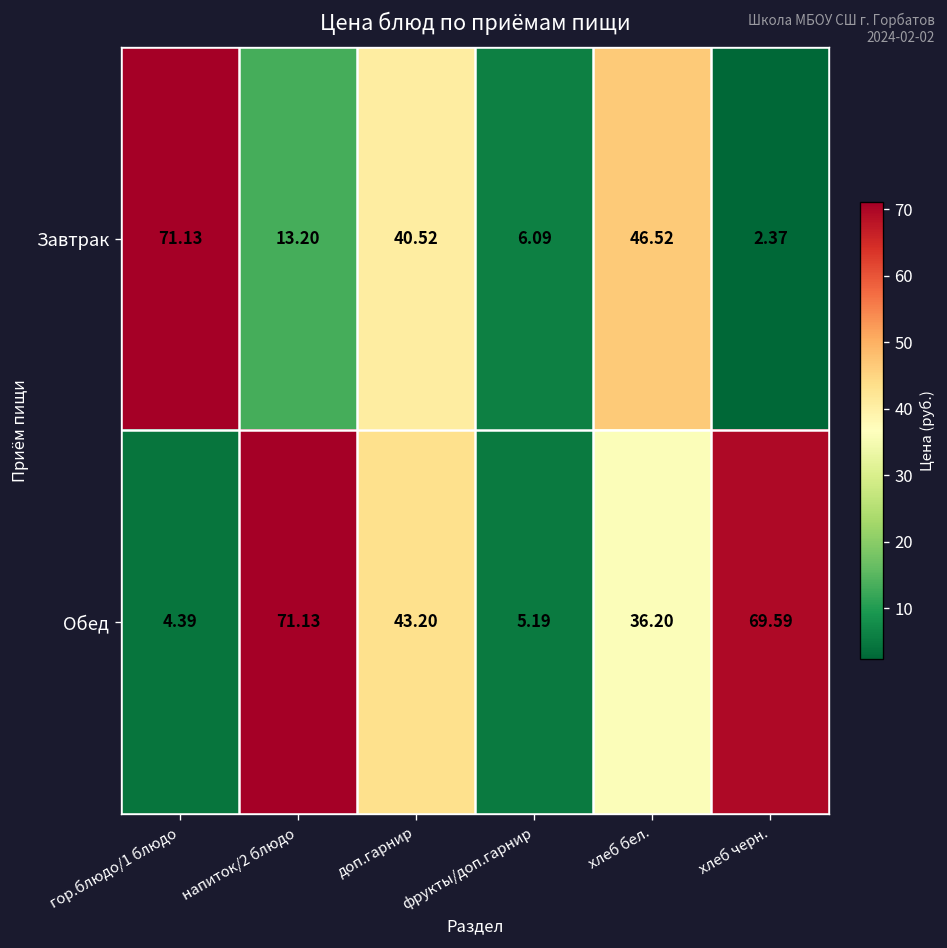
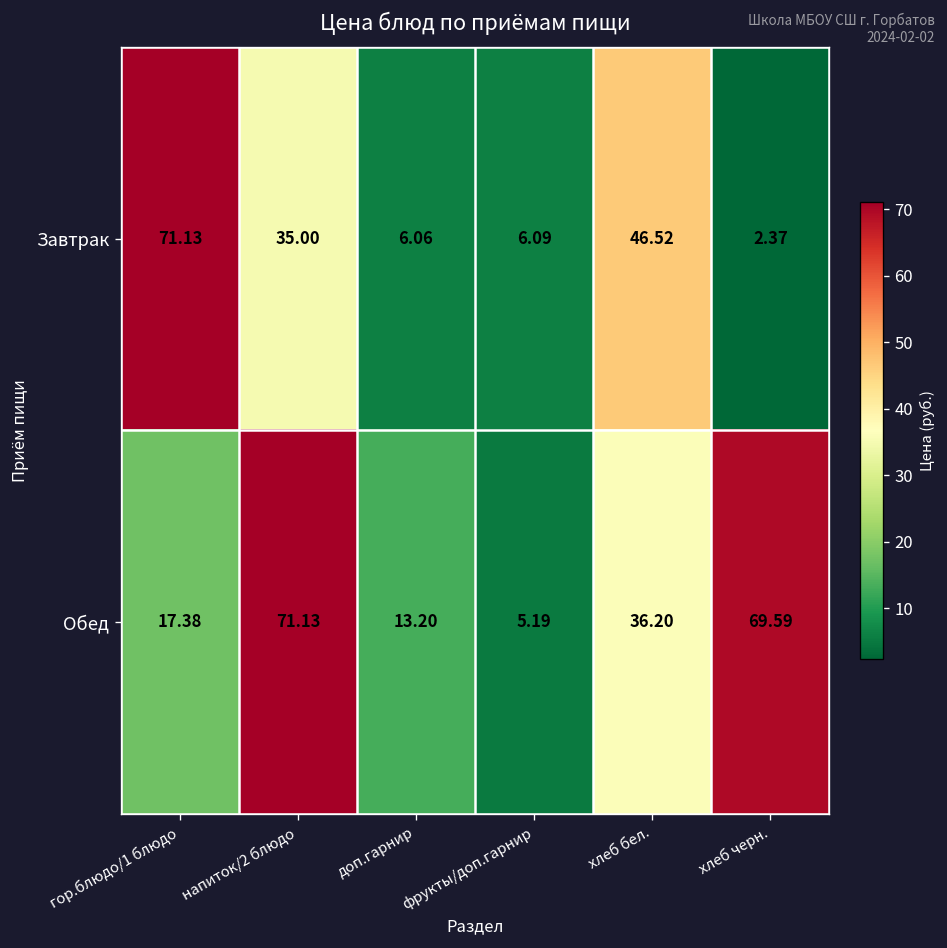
  {
    "Завтрак": {
      "гор.блюдо/1 блюдо": 71.13,
-     "напиток/2 блюдо": 13.20,
-     "доп.гарнир": 40.52,
+     "напиток/2 блюдо": 35.00,
+     "доп.гарнир": 6.06,
      "фрукты/доп.гарнир": 6.09,
      "хлеб бел.": 46.52,
      "хлеб черн.": 2.37
    },
    "Обед": {
-     "гор.блюдо/1 блюдо": 4.39,
+     "гор.блюдо/1 блюдо": 17.38,
      "напиток/2 блюдо": 71.13,
-     "доп.гарнир": 43.20,
+     "доп.гарнир": 13.20,
      "фрукты/доп.гарнир": 5.19,
      "хлеб бел.": 36.20,
      "хлеб черн.": 69.59
    }
  }
